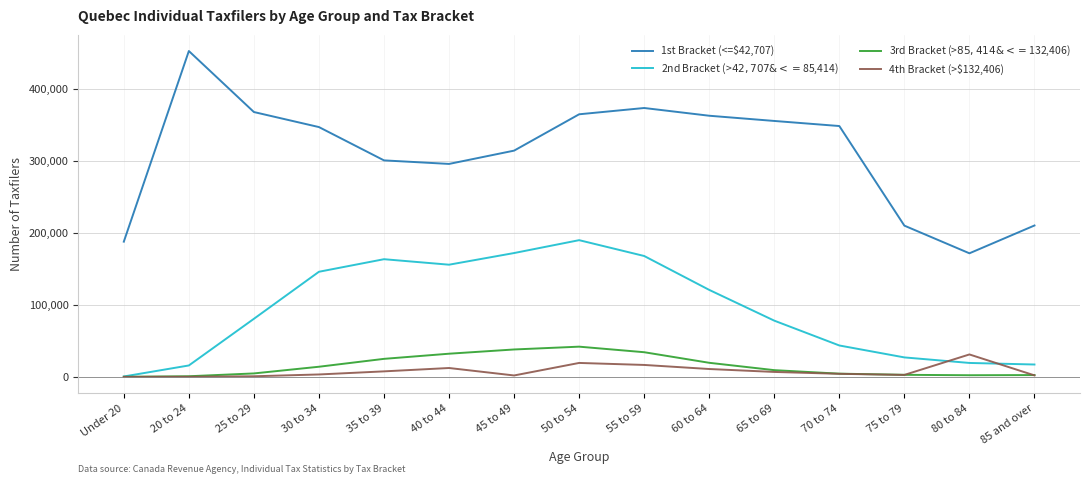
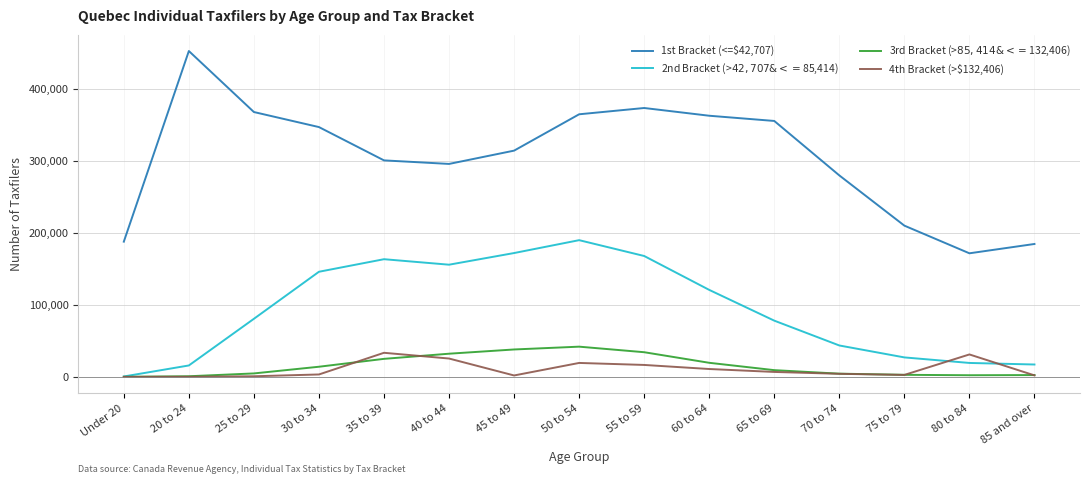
  {
    "1st Bracket (<=$42,707)": {
      "Under 20": "190,000",
      "20 to 24": "450,000",
      "25 to 29": "370,000",
      "30 to 34": "350,000",
      "35 to 39": "300,000",
      "40 to 44": "300,000",
      "45 to 49": "310,000",
      "50 to 54": "370,000",
      "55 to 59": "370,000",
      "60 to 64": "360,000",
      "65 to 69": "360,000",
-     "70 to 74": "350,000",
+     "70 to 74": "280,000",
      "75 to 79": "210,000",
      "80 to 84": "170,000",
-     "85 and over": "210,000"
+     "85 and over": "180,000"
    },
    "4th Bracket (>$132,406)": {
      "25 to 29": "0",
      "30 to 34": "0",
-     "35 to 39": "10,000",
-     "40 to 44": "10,000",
+     "35 to 39": "30,000",
+     "40 to 44": "30,000",
      "45 to 49": "0",
      "50 to 54": "20,000",
      "55 to 59": "20,000",
      "60 to 64": "10,000",
      "80 to 84": "30,000"
    }
  }
